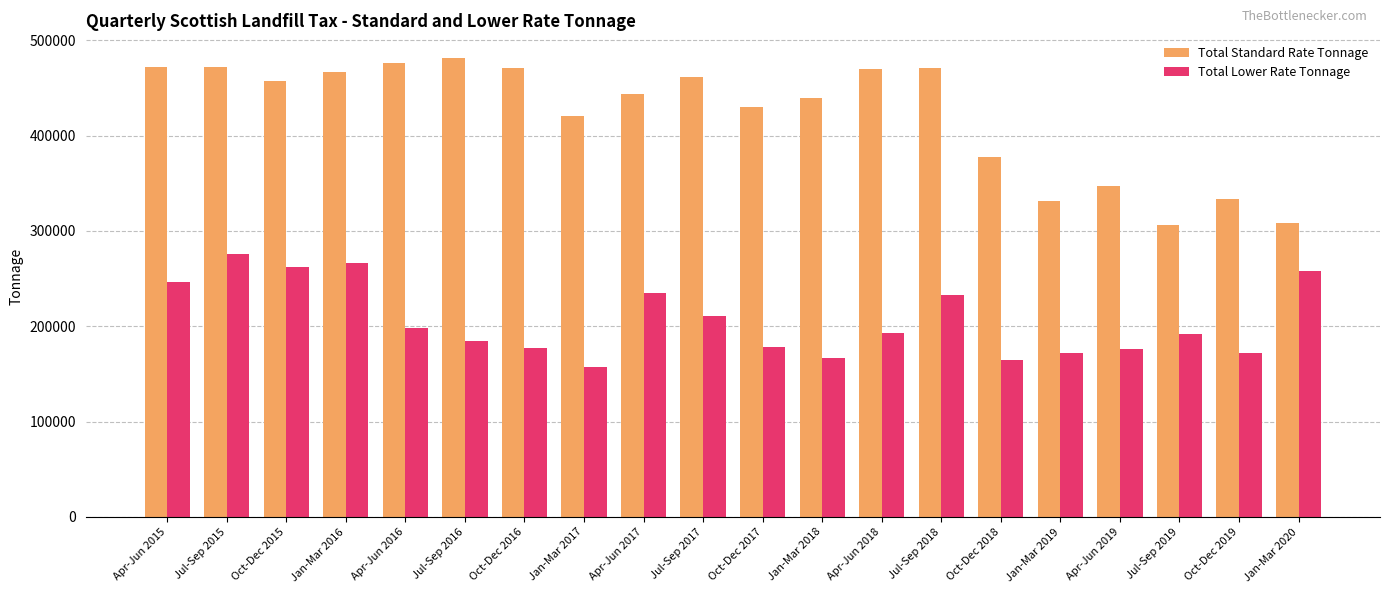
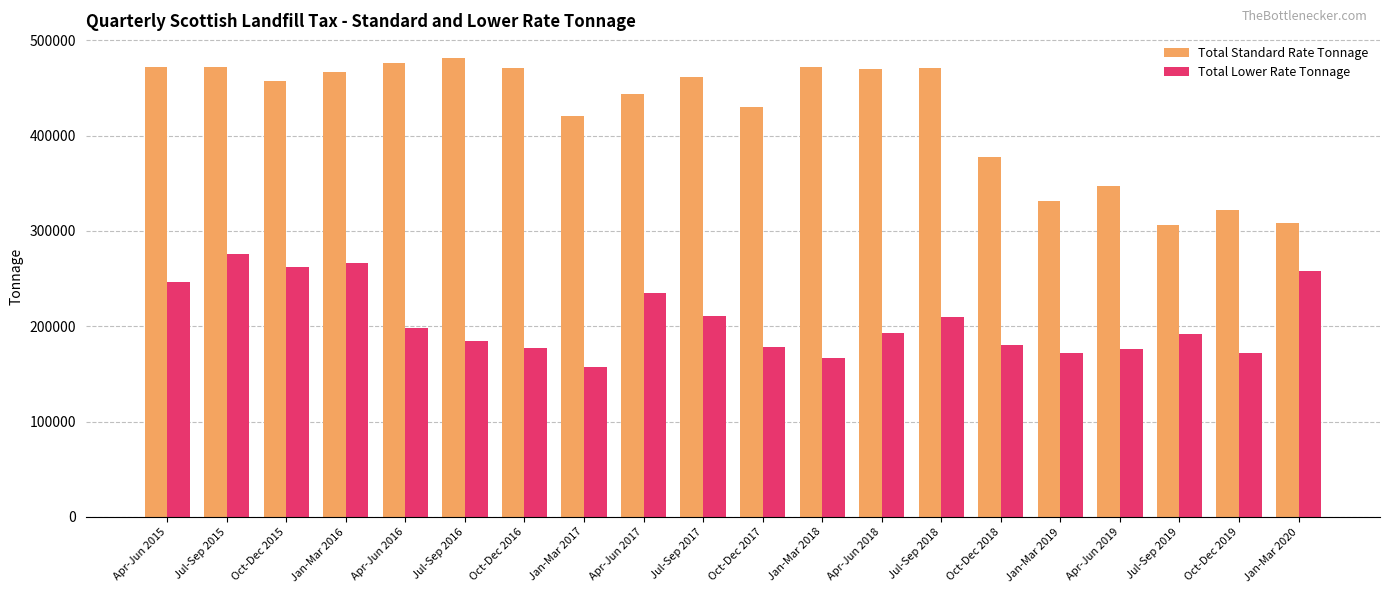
  {
    "Total Standard Rate Tonnage": {
      "Apr-Jun 2015": 470000,
      "Jul-Sep 2015": 470000,
      "Oct-Dec 2015": 460000,
      "Jan-Mar 2016": 470000,
      "Apr-Jun 2016": 480000,
      "Jul-Sep 2016": 480000,
      "Oct-Dec 2016": 470000,
      "Jan-Mar 2017": 420000,
      "Apr-Jun 2017": 440000,
      "Jul-Sep 2017": 460000,
      "Oct-Dec 2017": 430000,
-     "Jan-Mar 2018": 440000,
+     "Jan-Mar 2018": 470000,
      "Apr-Jun 2018": 470000,
      "Jul-Sep 2018": 470000,
      "Oct-Dec 2018": 380000,
      "Jan-Mar 2019": 330000,
      "Apr-Jun 2019": 350000,
      "Jul-Sep 2019": 310000,
-     "Oct-Dec 2019": 330000,
+     "Oct-Dec 2019": 320000,
      "Jan-Mar 2020": 310000
    },
    "Total Lower Rate Tonnage": {
      "Apr-Jun 2015": 250000,
      "Jul-Sep 2015": 280000,
      "Oct-Dec 2015": 260000,
      "Jan-Mar 2016": 270000,
      "Apr-Jun 2016": 200000,
      "Jul-Sep 2016": 180000,
      "Oct-Dec 2016": 180000,
      "Jan-Mar 2017": 160000,
      "Apr-Jun 2017": 230000,
      "Jul-Sep 2017": 210000,
      "Oct-Dec 2017": 180000,
      "Jan-Mar 2018": 170000,
      "Apr-Jun 2018": 190000,
-     "Jul-Sep 2018": 230000,
-     "Oct-Dec 2018": 170000,
+     "Jul-Sep 2018": 210000,
+     "Oct-Dec 2018": 180000,
      "Jan-Mar 2019": 170000,
      "Apr-Jun 2019": 180000,
      "Jul-Sep 2019": 190000,
      "Oct-Dec 2019": 170000,
      "Jan-Mar 2020": 260000
    }
  }
